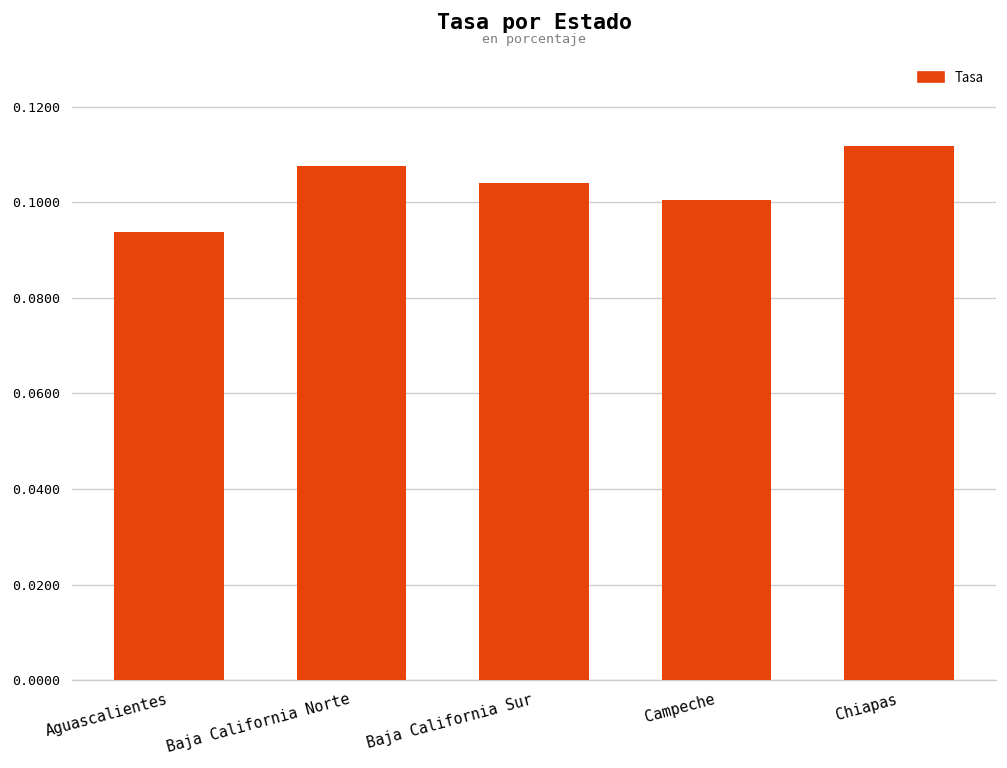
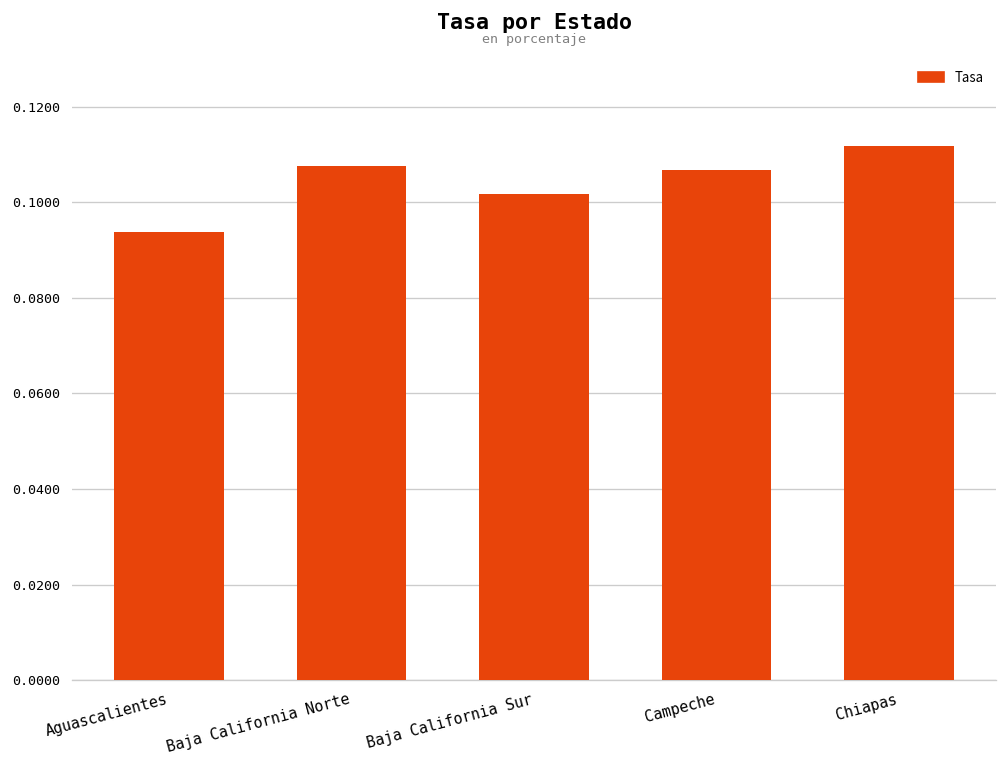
  {
    "Aguascalientes": 0.094,
    "Baja California Norte": 0.108,
-   "Baja California Sur": 0.104,
-   "Campeche": 0.101,
+   "Baja California Sur": 0.102,
+   "Campeche": 0.107,
    "Chiapas": 0.112
  }
